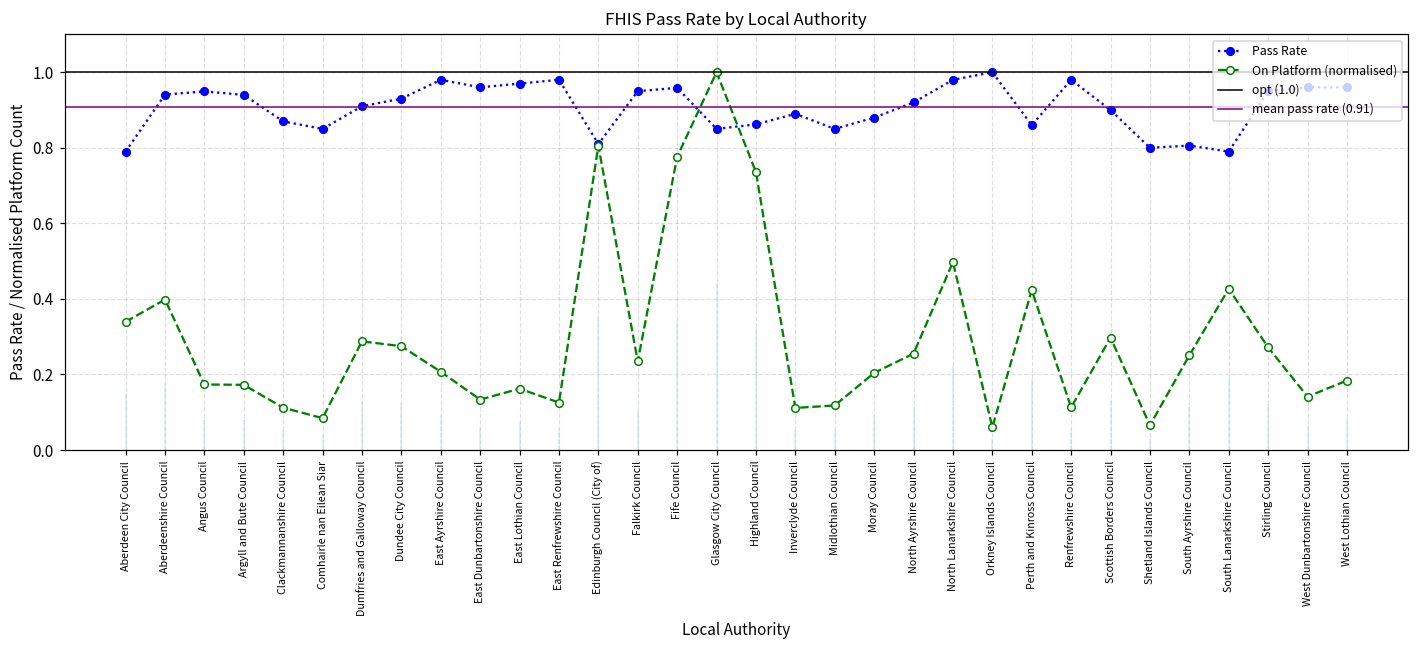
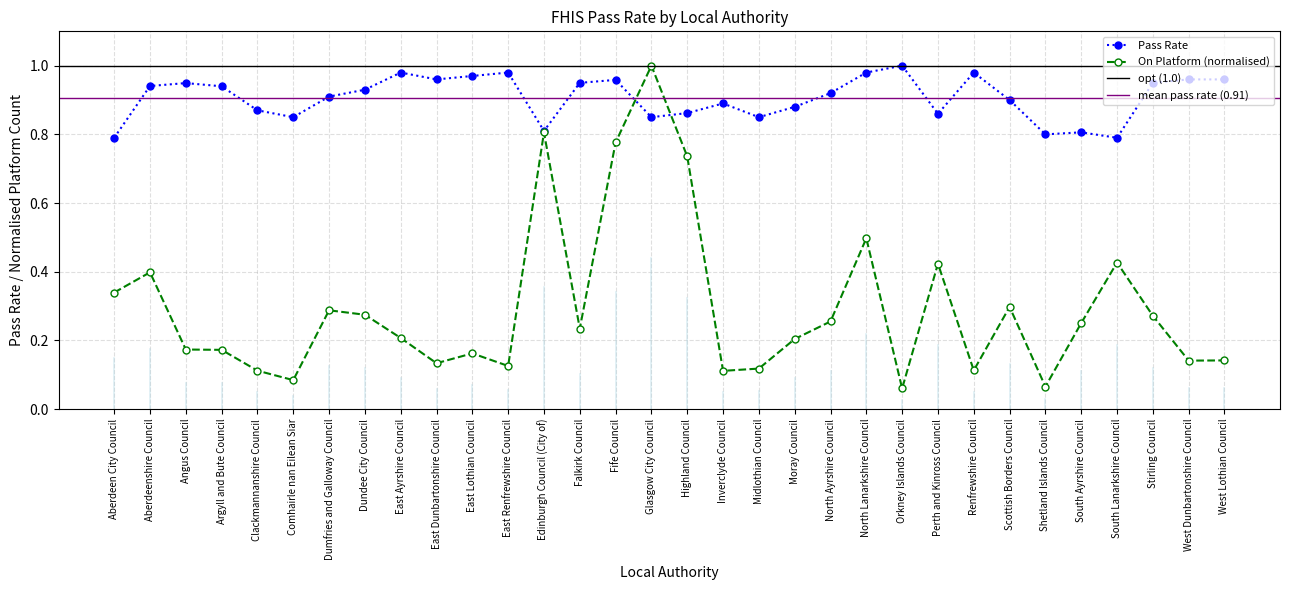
  {
    "Pass Rate": {
      "Aberdeen City Council": 0.79,
      "Aberdeenshire Council": 0.94,
      "Angus Council": 0.95,
      "Argyll and Bute Council": 0.94,
      "Clackmannanshire Council": 0.87,
      "Comhairle nan Eilean Siar": 0.85,
      "Dumfries and Galloway Council": 0.91,
      "Dundee City Council": 0.93,
      "East Ayrshire Council": 0.98,
      "East Dunbartonshire Council": 0.96,
      "East Lothian Council": 0.97,
      "East Renfrewshire Council": 0.98,
      "Falkirk Council": 0.95,
      "Fife Council": 0.96,
      "Glasgow City Council": 0.85,
      "Highland Council": 0.86,
      "Inverclyde Council": 0.89,
      "Midlothian Council": 0.85,
      "Moray Council": 0.88,
      "North Ayrshire Council": 0.92,
      "North Lanarkshire Council": 0.98,
      "Orkney Islands Council": 1.00,
      "Perth and Kinross Council": 0.86,
      "Renfrewshire Council": 0.98,
      "Scottish Borders Council": 0.90,
      "Shetland Islands Council": 0.80,
      "South Ayrshire Council": 0.81,
      "South Lanarkshire Council": 0.79
    },
    "On Platform (normalised)": {
      "Aberdeen City Council": 0.34,
      "Aberdeenshire Council": 0.40,
      "Angus Council": 0.17,
      "Argyll and Bute Council": 0.17,
      "Clackmannanshire Council": 0.11,
      "Comhairle nan Eilean Siar": 0.08,
      "Dumfries and Galloway Council": 0.29,
      "Dundee City Council": 0.27,
      "East Ayrshire Council": 0.21,
      "East Dunbartonshire Council": 0.13,
      "East Lothian Council": 0.16,
      "East Renfrewshire Council": 0.13,
      "Falkirk Council": 0.23,
      "Fife Council": 0.78,
      "Glasgow City Council": 1.00,
      "Highland Council": 0.74,
      "Inverclyde Council": 0.11,
      "Midlothian Council": 0.12,
      "Moray Council": 0.20,
      "North Ayrshire Council": 0.26,
      "North Lanarkshire Council": 0.50,
      "Orkney Islands Council": 0.06,
      "Perth and Kinross Council": 0.42,
      "Renfrewshire Council": 0.11,
      "Scottish Borders Council": 0.30,
      "Shetland Islands Council": 0.07,
      "South Ayrshire Council": 0.25,
      "South Lanarkshire Council": 0.43,
      "Stirling Council": 0.27,
      "West Dunbartonshire Council": 0.14,
-     "West Lothian Council": 0.18
+     "West Lothian Council": 0.14
    }
  }
